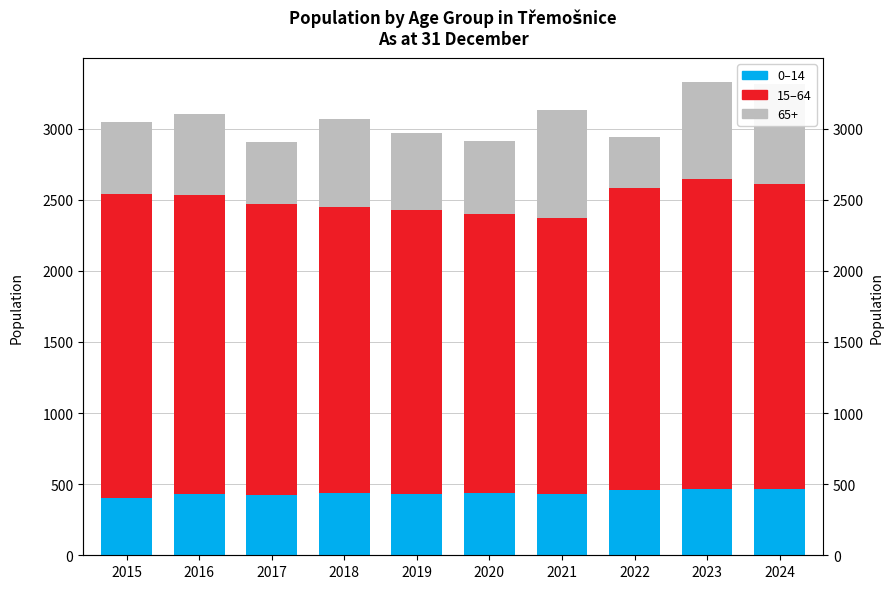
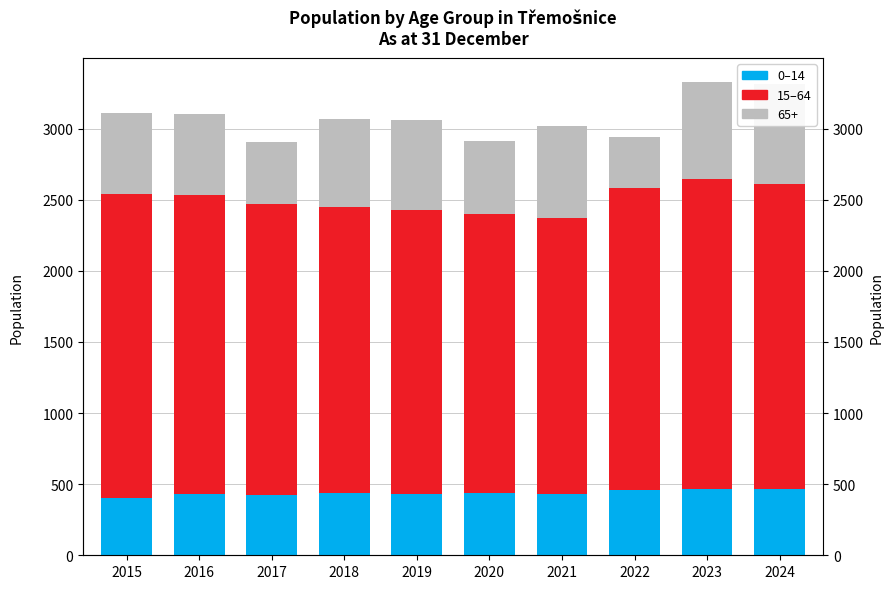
  {
    "65+": {
-     "2015": 510,
+     "2015": 570,
      "2016": 570,
      "2017": 440,
      "2018": 620,
-     "2019": 540,
+     "2019": 640,
      "2020": 520,
-     "2021": 770,
+     "2021": 650,
      "2022": 360,
      "2023": 690
    }
  }
